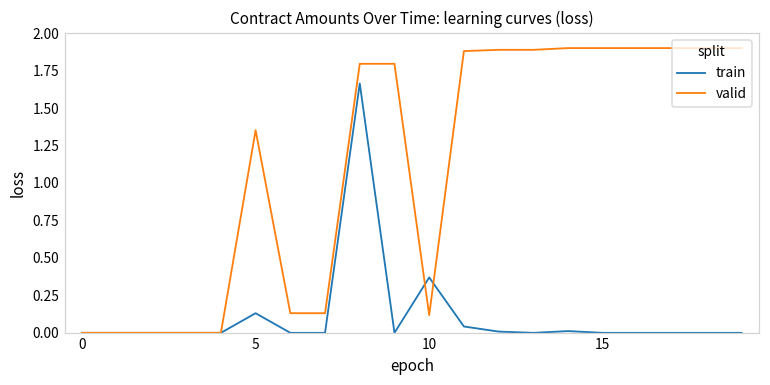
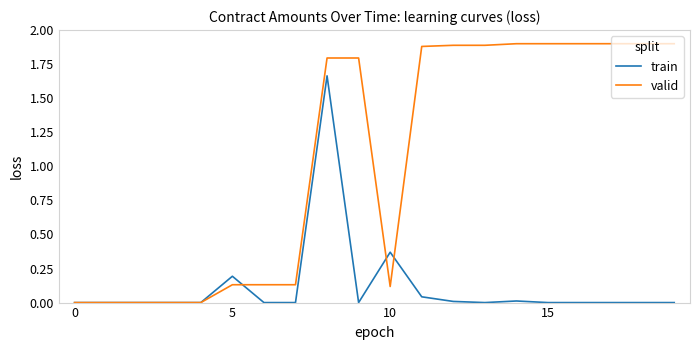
  {
    "train": {
-     "5": 0.13,
+     "5": 0.19,
      "10": 0.37,
      "15": 0.00
    },
    "valid": {
-     "5": 1.35,
+     "5": 0.13,
      "10": 0.12,
      "15": 1.90
    }
  }
